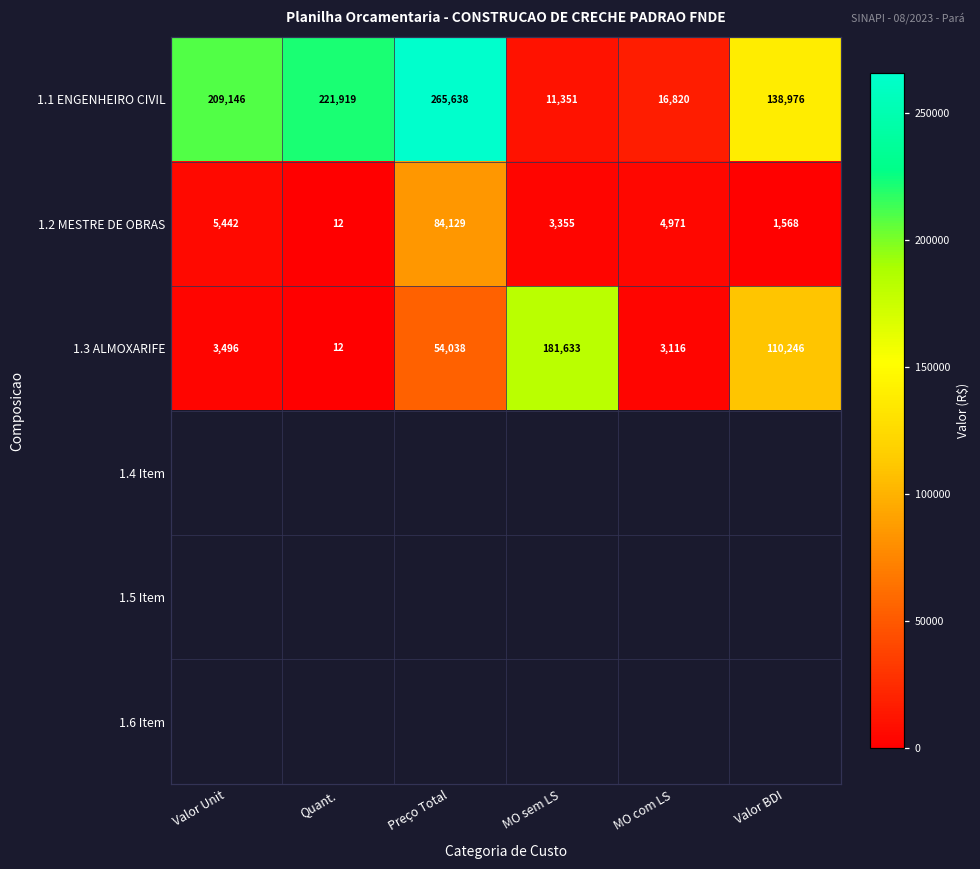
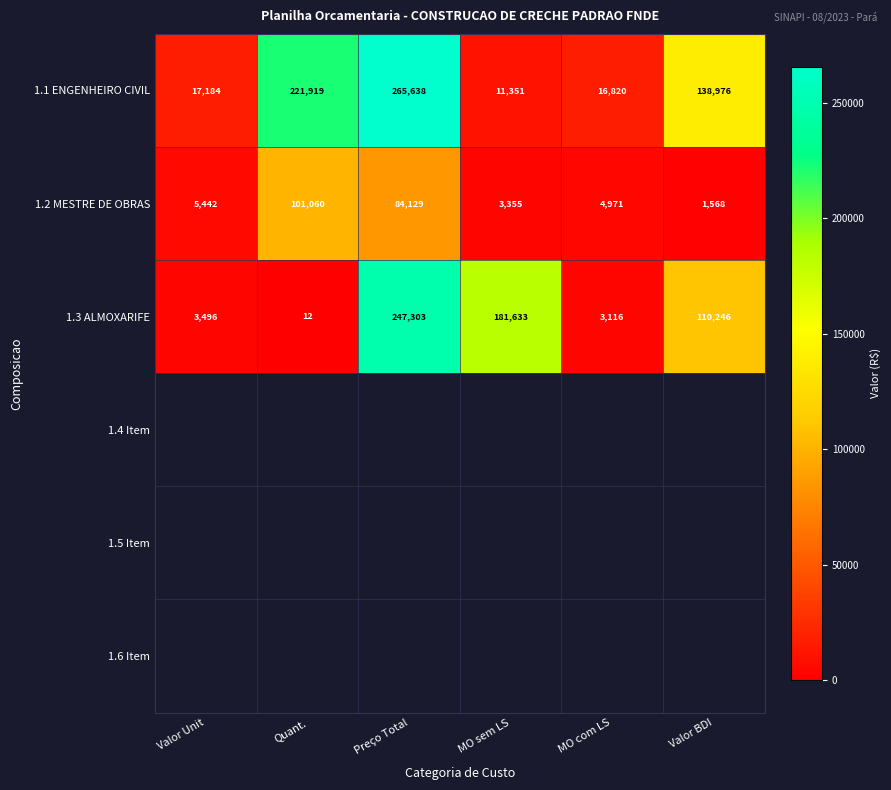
  {
    "1.1 ENGENHEIRO CIVIL": {
-     "Valor Unit": "209,146",
+     "Valor Unit": "17,184",
      "Quant.": "221,919",
      "Preço Total": "265,638",
      "MO sem LS": "11,351",
      "MO com LS": "16,820",
      "Valor BDI": "138,976"
    },
    "1.2 MESTRE DE OBRAS": {
      "Valor Unit": "5,442",
-     "Quant.": "12",
+     "Quant.": "101,060",
      "Preço Total": "84,129",
      "MO sem LS": "3,355",
      "MO com LS": "4,971",
      "Valor BDI": "1,568"
    },
    "1.3 ALMOXARIFE": {
      "Valor Unit": "3,496",
      "Quant.": "12",
-     "Preço Total": "54,038",
+     "Preço Total": "247,303",
      "MO sem LS": "181,633",
      "MO com LS": "3,116",
      "Valor BDI": "110,246"
    }
  }
